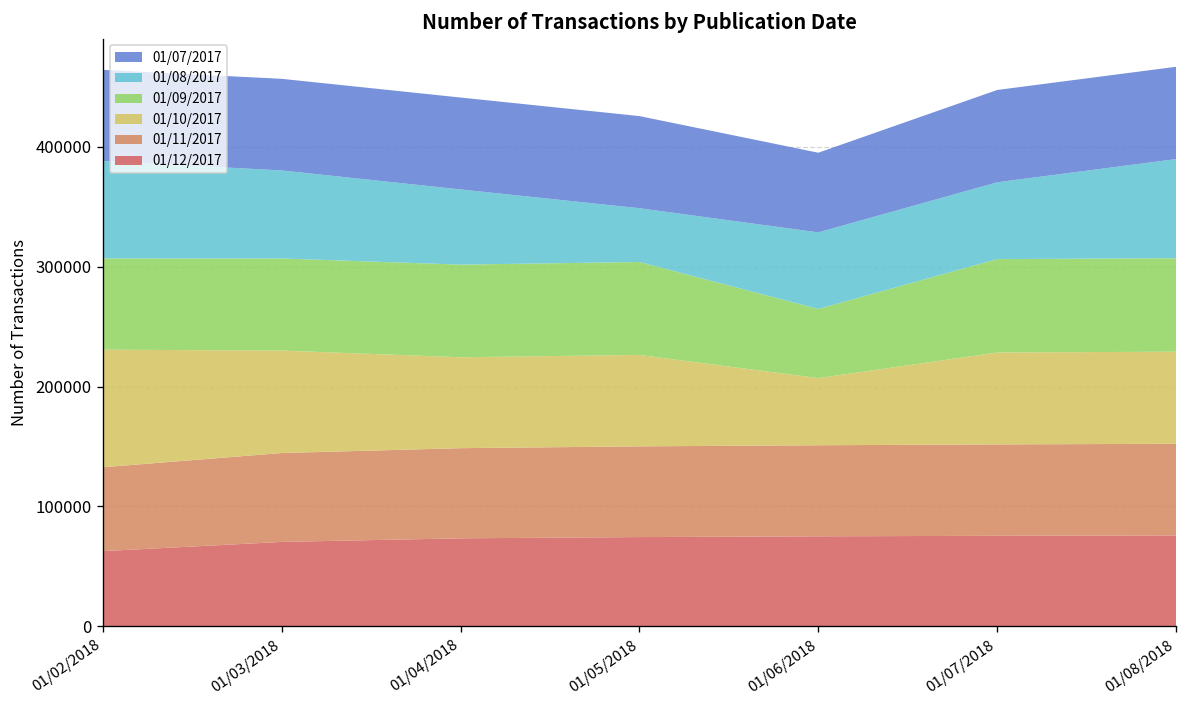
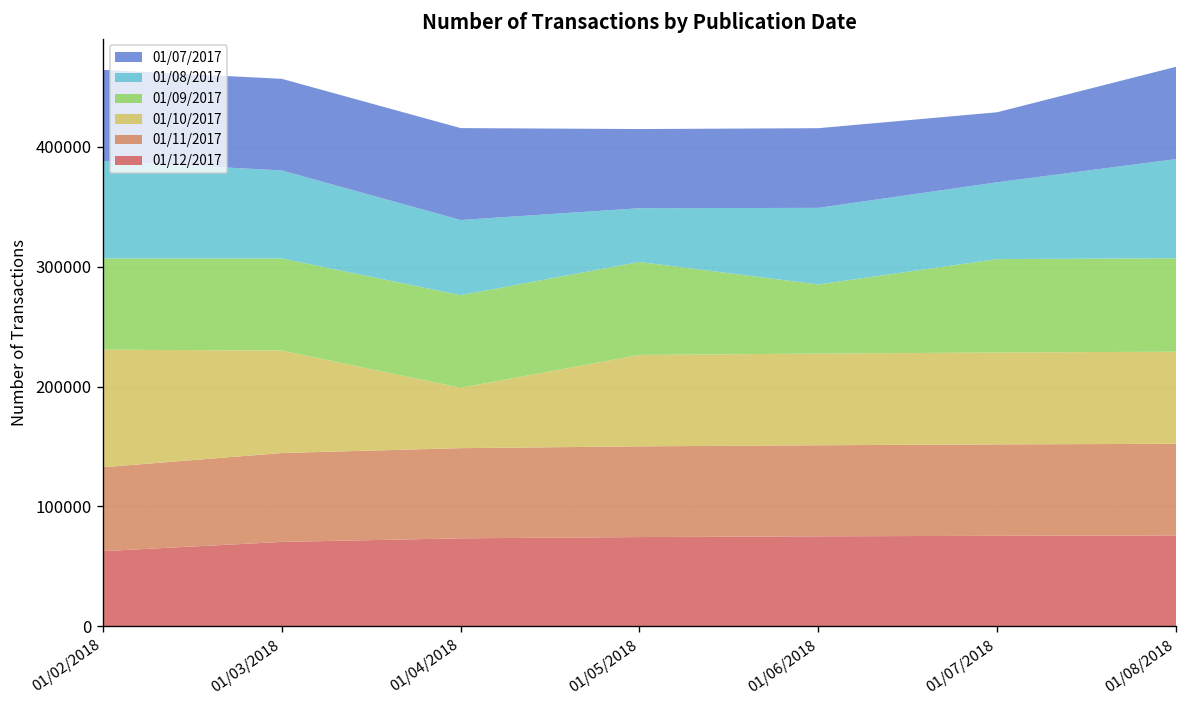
  {
    "01/10/2017": {
      "01/02/2018": 100000,
      "01/03/2018": 90000,
-     "01/04/2018": 80000,
+     "01/04/2018": 50000,
      "01/05/2018": 80000,
-     "01/06/2018": 60000,
+     "01/06/2018": 80000,
      "01/07/2018": 80000,
      "01/08/2018": 80000
    },
    "01/09/2017": {
      "01/02/2018": 80000,
      "01/03/2018": 80000,
      "01/04/2018": 80000,
      "01/05/2018": 80000,
      "01/06/2018": 60000,
      "01/07/2018": 80000,
      "01/08/2018": 80000
    },
    "01/08/2017": {
      "01/02/2018": 80000,
      "01/03/2018": 70000,
      "01/04/2018": 60000,
      "01/05/2018": 40000,
      "01/06/2018": 60000,
      "01/07/2018": 60000,
      "01/08/2018": 80000
    },
    "01/07/2017": {
      "01/02/2018": 80000,
      "01/03/2018": 80000,
      "01/04/2018": 80000,
-     "01/05/2018": 80000,
+     "01/05/2018": 70000,
      "01/06/2018": 70000,
-     "01/07/2018": 80000,
+     "01/07/2018": 60000,
      "01/08/2018": 80000
    }
  }
